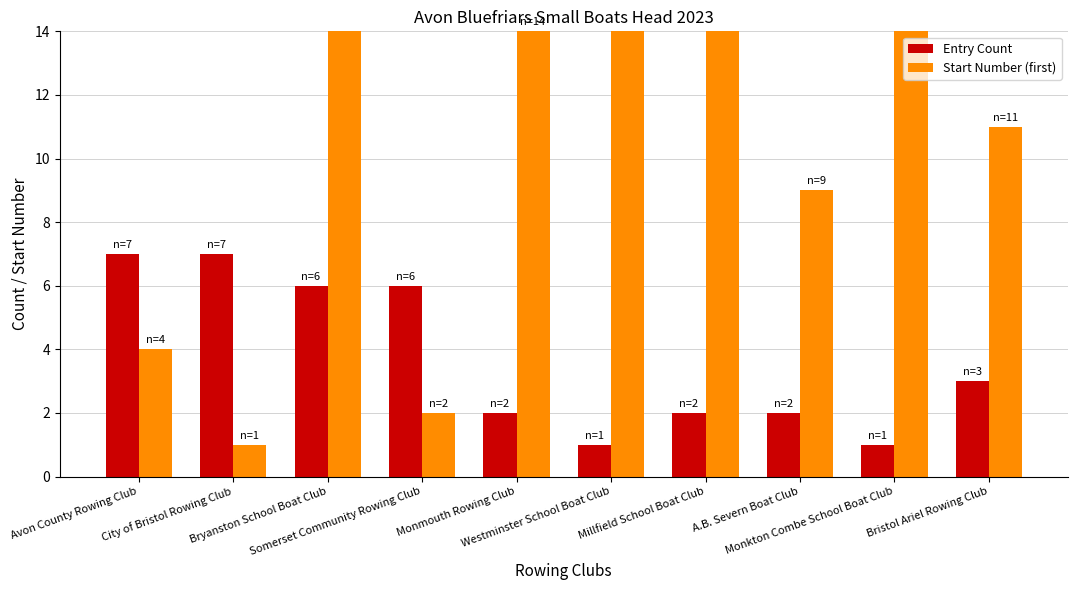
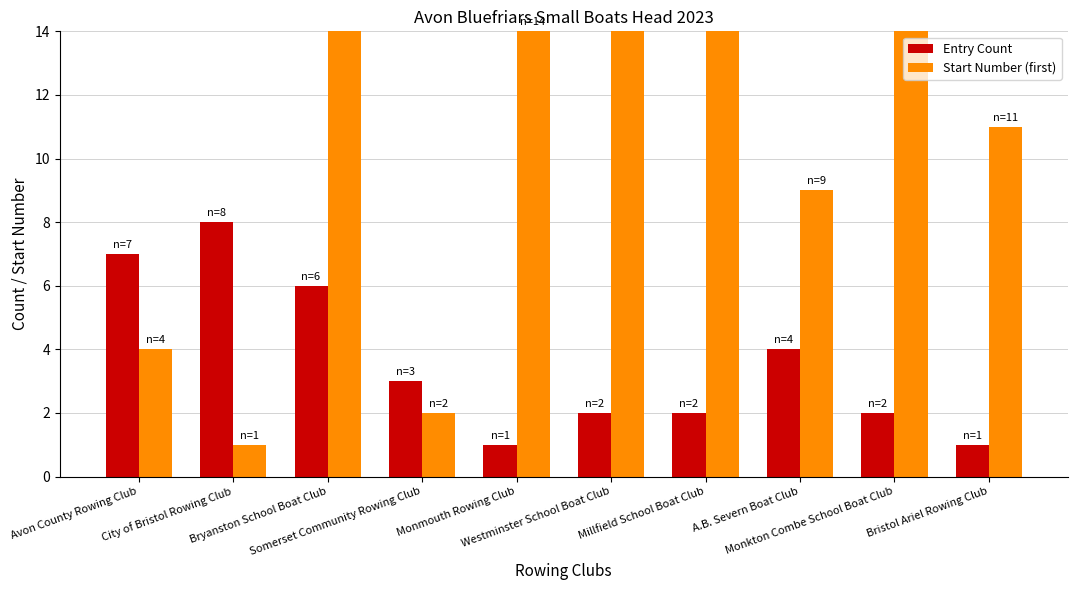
  {
    "Entry Count": {
      "Avon County Rowing Club": 7,
-     "City of Bristol Rowing Club": 7,
+     "City of Bristol Rowing Club": 8,
      "Bryanston School Boat Club": 6,
-     "Somerset Community Rowing Club": 6,
-     "Monmouth Rowing Club": 2,
-     "Westminster School Boat Club": 1,
+     "Somerset Community Rowing Club": 3,
+     "Monmouth Rowing Club": 1,
+     "Westminster School Boat Club": 2,
      "Millfield School Boat Club": 2,
-     "A.B. Severn Boat Club": 2,
-     "Monkton Combe School Boat Club": 1,
-     "Bristol Ariel Rowing Club": 3
+     "A.B. Severn Boat Club": 4,
+     "Monkton Combe School Boat Club": 2,
+     "Bristol Ariel Rowing Club": 1
    },
    "Start Number (first)": {
      "Avon County Rowing Club": 4,
      "City of Bristol Rowing Club": 1,
      "Somerset Community Rowing Club": 2,
      "Monmouth Rowing Club": 14,
      "A.B. Severn Boat Club": 9,
      "Bristol Ariel Rowing Club": 11
    }
  }
